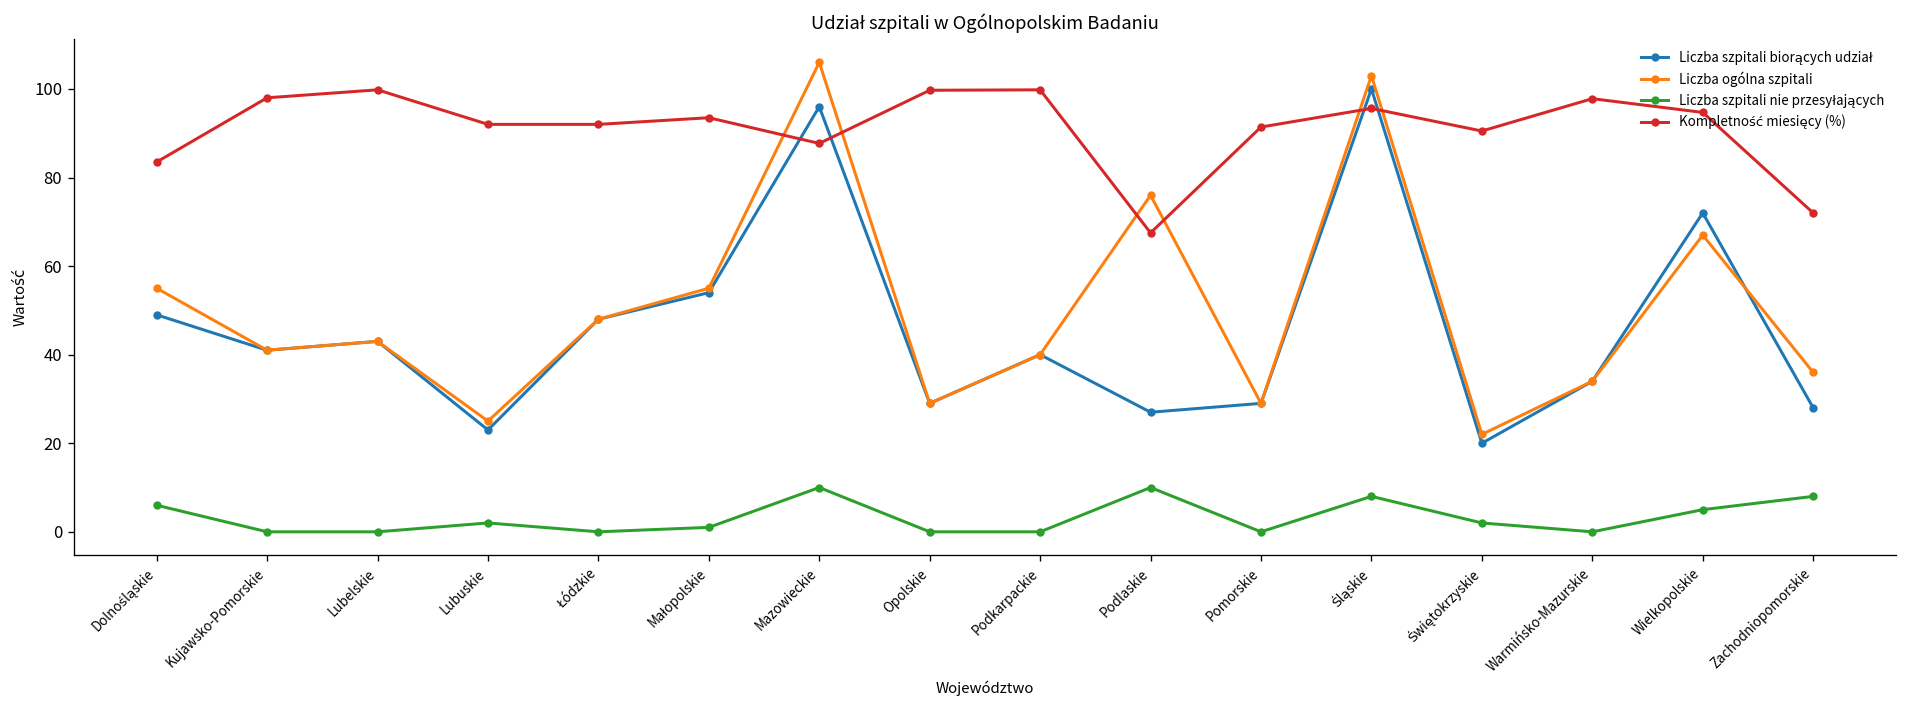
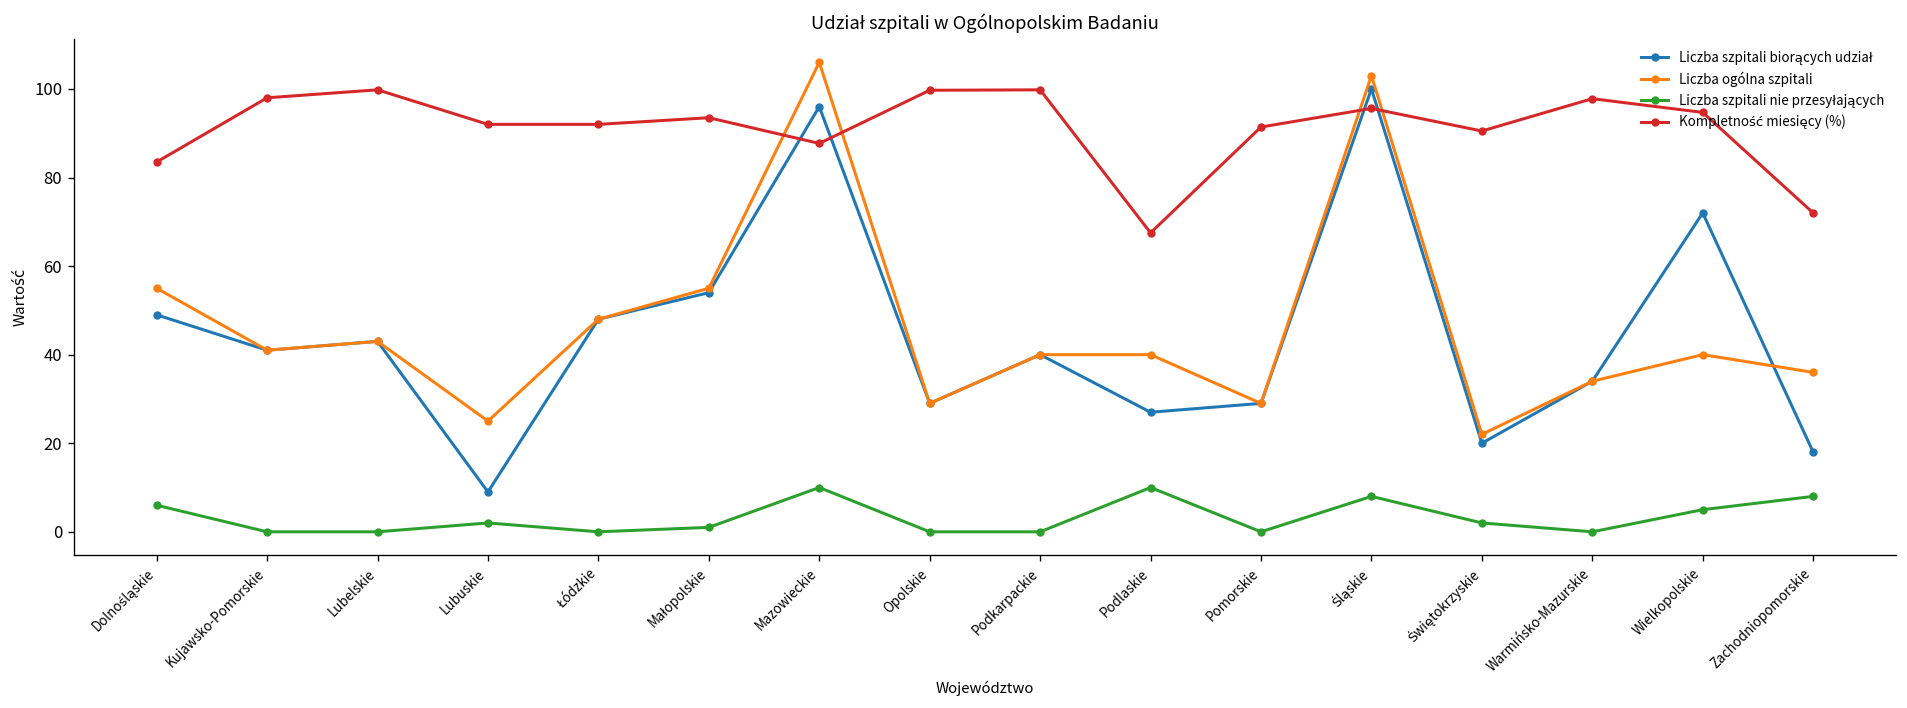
  {
    "Liczba szpitali biorących udział": {
      "Dolnośląskie": 49,
-     "Lubuskie": 23,
+     "Lubuskie": 9,
      "Małopolskie": 54,
      "Mazowieckie": 96,
      "Podlaskie": 27,
      "Śląskie": 100,
      "Świętokrzyskie": 20,
      "Wielkopolskie": 72,
-     "Zachodniopomorskie": 28
+     "Zachodniopomorskie": 18
    },
    "Liczba ogólna szpitali": {
      "Dolnośląskie": 55,
      "Lubuskie": 25,
      "Małopolskie": 55,
      "Mazowieckie": 106,
-     "Podlaskie": 76,
+     "Podlaskie": 40,
      "Śląskie": 103,
      "Świętokrzyskie": 22,
-     "Wielkopolskie": 67,
+     "Wielkopolskie": 40,
      "Zachodniopomorskie": 36
    },
    "Liczba szpitali nie przesyłających": {
      "Dolnośląskie": 6,
      "Kujawsko-Pomorskie": 0,
      "Lubelskie": 0,
      "Lubuskie": 2,
      "Łódzkie": 0,
      "Małopolskie": 1,
      "Mazowieckie": 10,
      "Opolskie": 0,
      "Podkarpackie": 0,
      "Podlaskie": 10,
      "Pomorskie": 0,
      "Śląskie": 8,
      "Świętokrzyskie": 2,
      "Warmińsko-Mazurskie": 0,
      "Wielkopolskie": 5,
      "Zachodniopomorskie": 8
    },
    "Kompletność miesięcy (%)": {
      "Dolnośląskie": 84,
      "Kujawsko-Pomorskie": 98,
      "Lubelskie": 100,
      "Lubuskie": 92,
      "Łódzkie": 92,
      "Małopolskie": 94,
      "Mazowieckie": 88,
      "Opolskie": 100,
      "Podkarpackie": 100,
      "Podlaskie": 68,
      "Pomorskie": 91,
      "Śląskie": 96,
      "Świętokrzyskie": 91,
      "Warmińsko-Mazurskie": 98,
      "Wielkopolskie": 95,
      "Zachodniopomorskie": 72
    }
  }
